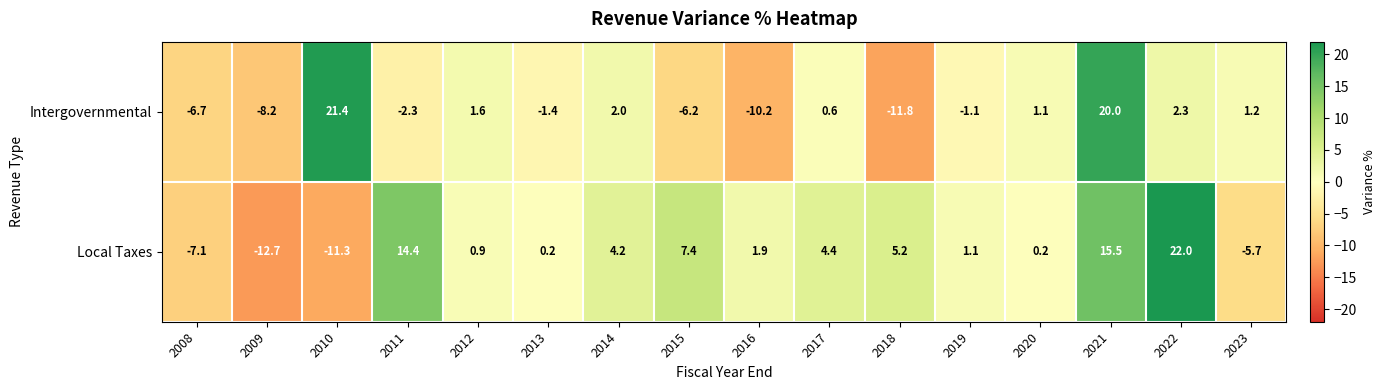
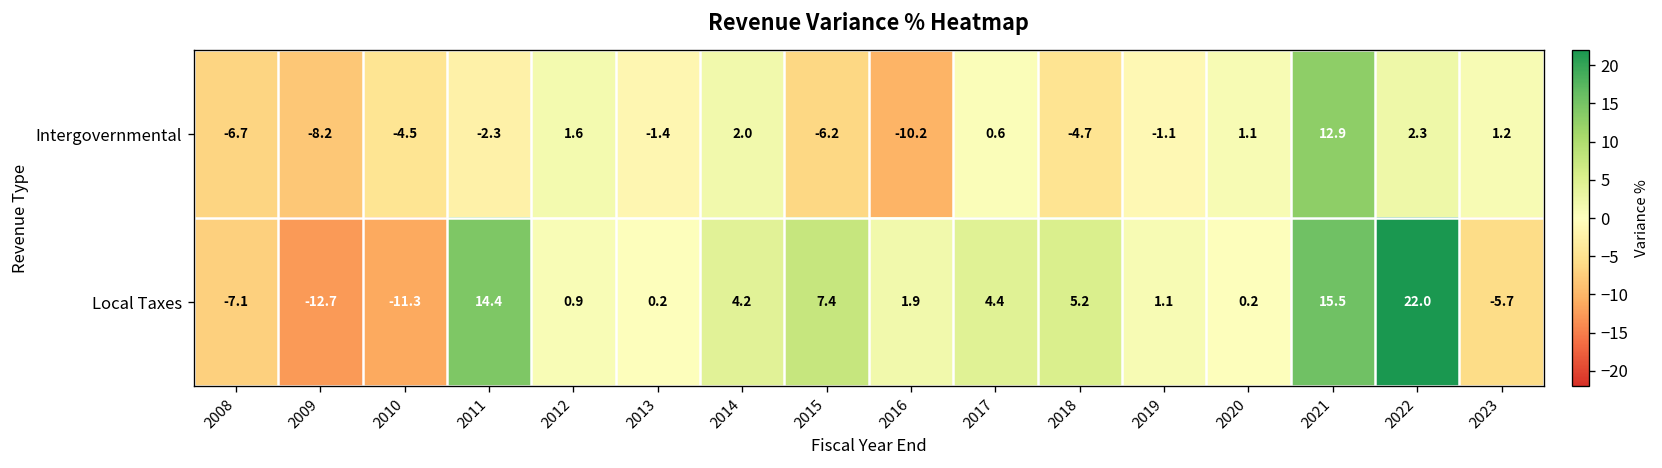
  {
    "Intergovernmental": {
      "2008": -6.7,
      "2009": -8.2,
-     "2010": 21.4,
+     "2010": -4.5,
      "2011": -2.3,
      "2012": 1.6,
      "2013": -1.4,
      "2014": 2.0,
      "2015": -6.2,
      "2016": -10.2,
      "2017": 0.6,
-     "2018": -11.8,
+     "2018": -4.7,
      "2019": -1.1,
      "2020": 1.1,
-     "2021": 20.0,
+     "2021": 12.9,
      "2022": 2.3,
      "2023": 1.2
    },
    "Local Taxes": {
      "2008": -7.1,
      "2009": -12.7,
      "2010": -11.3,
      "2011": 14.4,
      "2012": 0.9,
      "2013": 0.2,
      "2014": 4.2,
      "2015": 7.4,
      "2016": 1.9,
      "2017": 4.4,
      "2018": 5.2,
      "2019": 1.1,
      "2020": 0.2,
      "2021": 15.5,
      "2022": 22.0,
      "2023": -5.7
    }
  }
